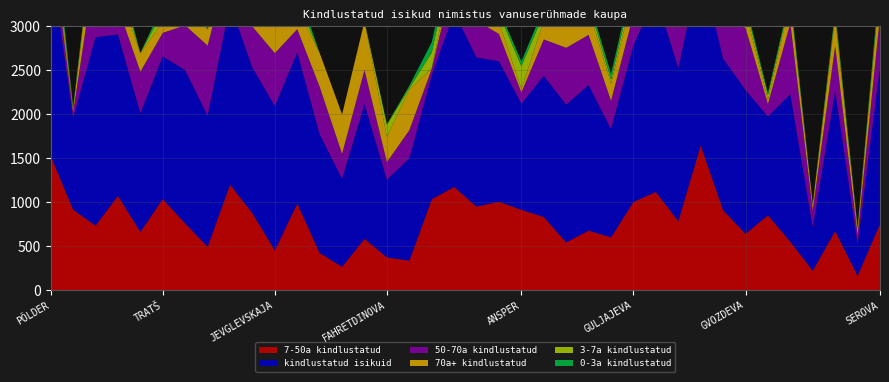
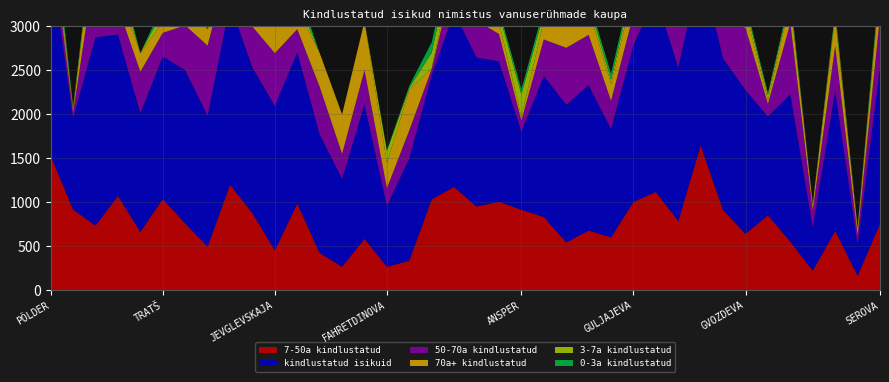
  {
    "7-50a kindlustatud": {
      "PÕLDER": 1500,
      "TRATŠ": 1000,
      "JEVGLEVSKAJA": 500,
-     "FAHRETDINOVA": 400,
+     "FAHRETDINOVA": 300,
      "ANSPER": 900,
      "GULJAJEVA": 1000,
      "GVOZDEVA": 600,
      "SEROVA": 800
    },
    "kindlustatud isikuid": {
      "TRATŠ": 1600,
      "JEVGLEVSKAJA": 1600,
-     "FAHRETDINOVA": 900,
-     "ANSPER": 1200,
+     "FAHRETDINOVA": 700,
+     "ANSPER": 900,
      "GULJAJEVA": 1800,
      "GVOZDEVA": 1600,
      "SEROVA": 1800
    },
    "50-70a kindlustatud": {
      "TRATŠ": 300,
      "JEVGLEVSKAJA": 600,
      "FAHRETDINOVA": 200,
      "ANSPER": 100,
      "GVOZDEVA": 700
    },
    "70a+ kindlustatud": {
      "FAHRETDINOVA": 300,
      "ANSPER": 0
    },
    "3-7a kindlustatud": {
      "ANSPER": 300
    },
    "0-3a kindlustatud": {
      "ANSPER": 100
    }
  }
